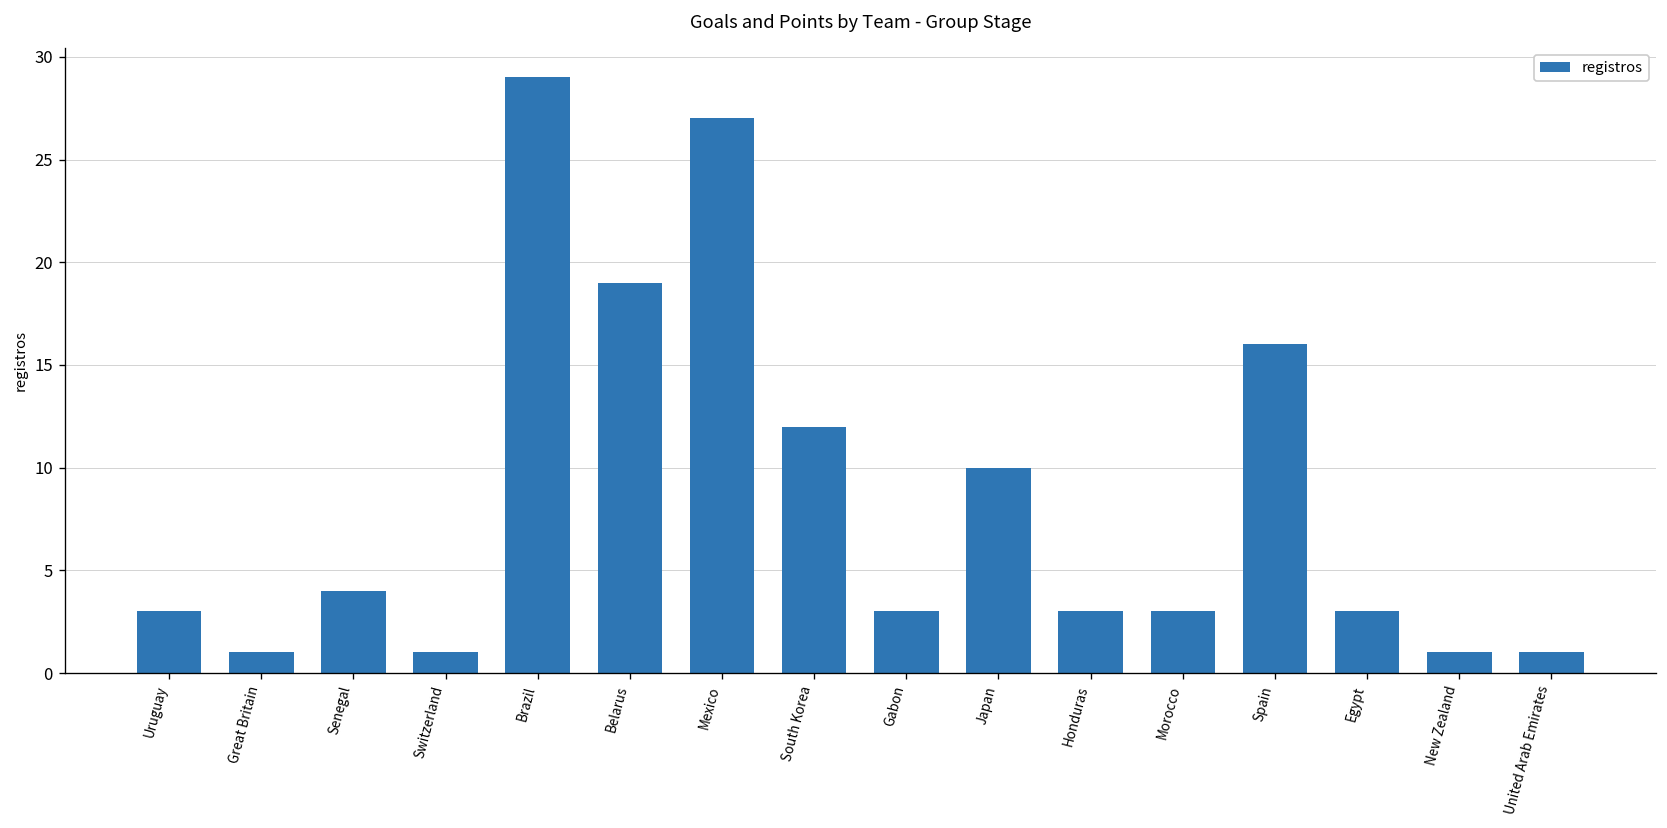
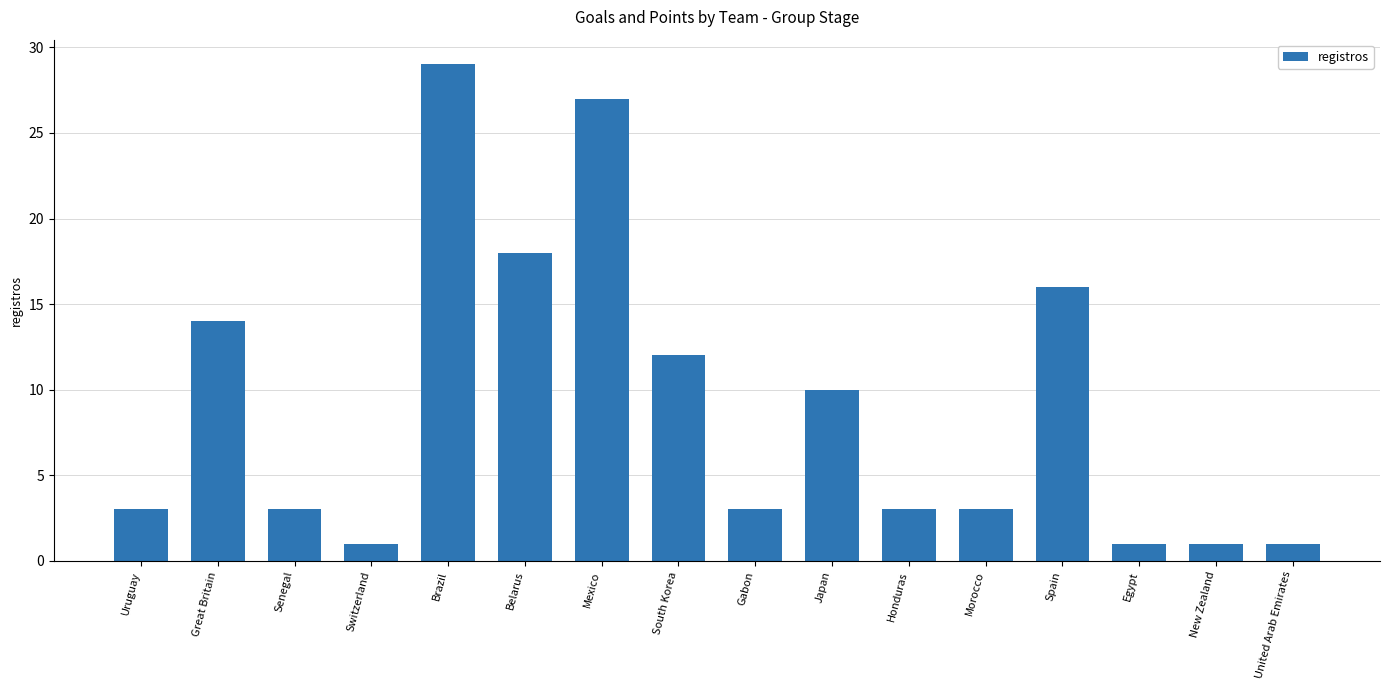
  {
    "Uruguay": 3,
-   "Great Britain": 1,
-   "Senegal": 4,
+   "Great Britain": 14,
+   "Senegal": 3,
    "Switzerland": 1,
    "Brazil": 29,
-   "Belarus": 19,
+   "Belarus": 18,
    "Mexico": 27,
    "South Korea": 12,
    "Gabon": 3,
    "Japan": 10,
    "Honduras": 3,
    "Morocco": 3,
    "Spain": 16,
-   "Egypt": 3,
+   "Egypt": 1,
    "New Zealand": 1,
    "United Arab Emirates": 1
  }
